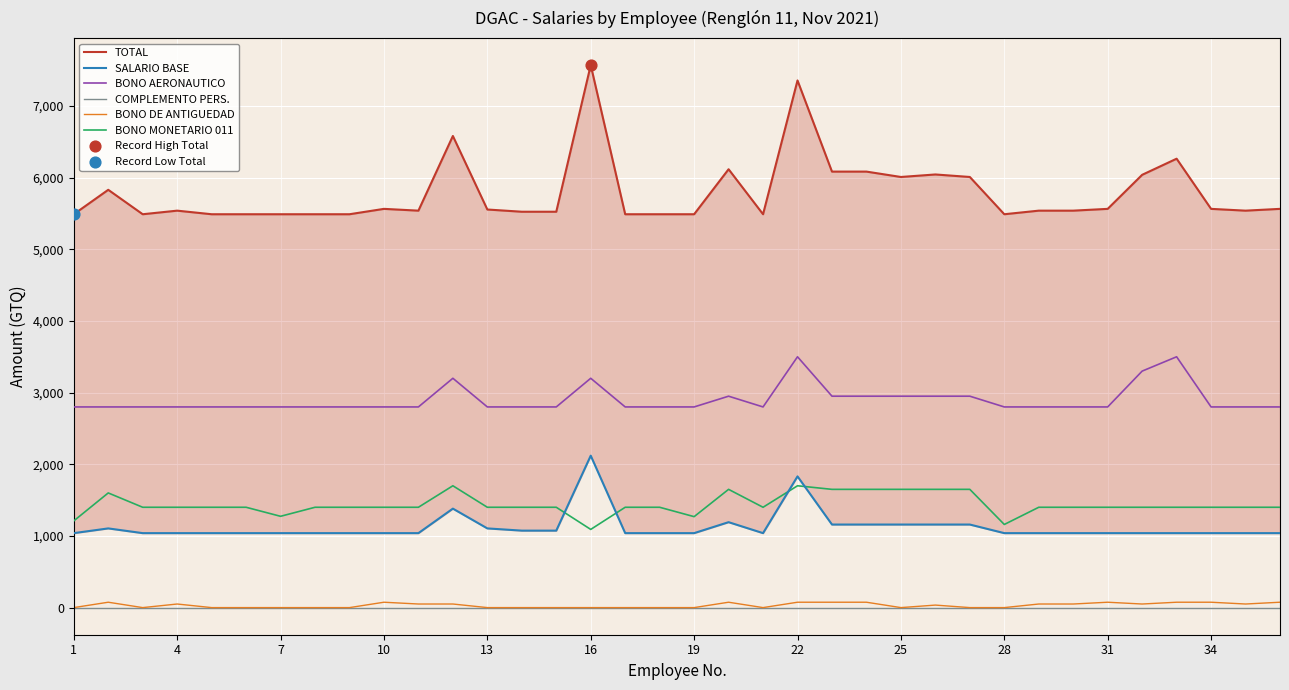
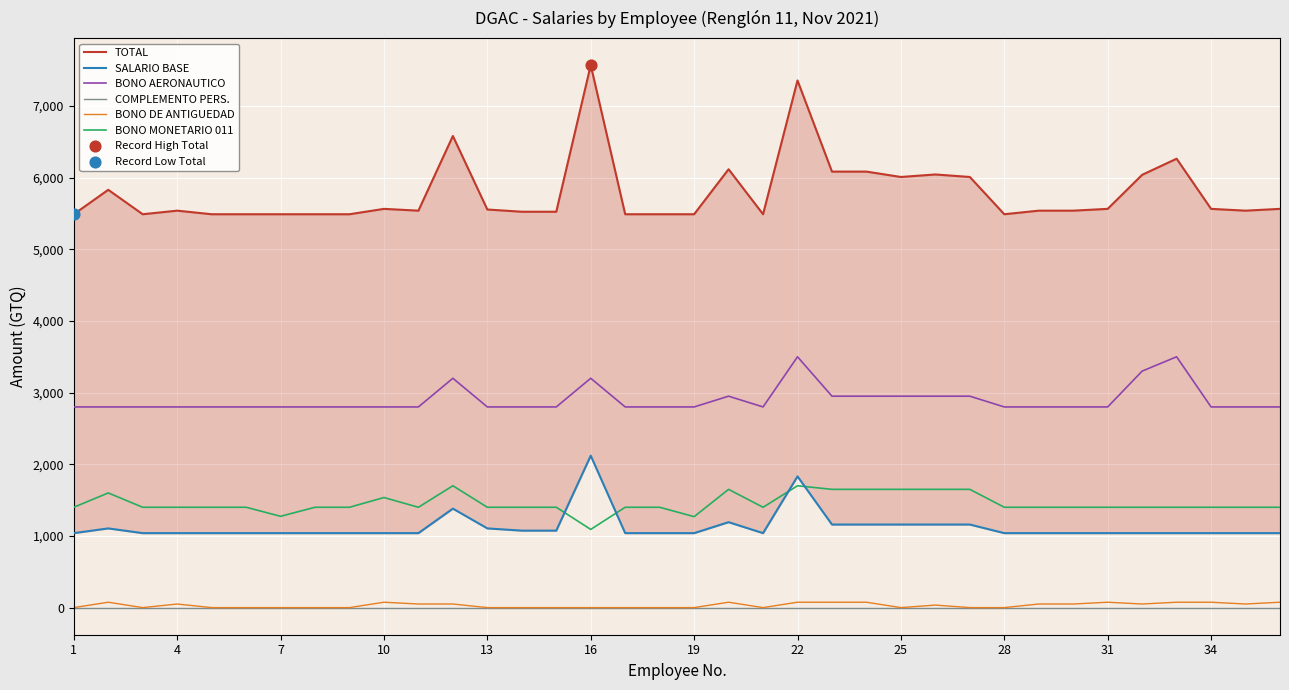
  {
    "BONO AERONAUTICO": {
      "1": "2,800",
      "4": "2,800",
      "7": "2,800",
      "10": "2,800",
      "13": "2,800",
      "16": "3,200",
      "19": "2,800",
      "22": "3,500",
      "25": "3,000",
      "28": "2,800",
      "31": "2,800",
      "34": "2,800"
    },
    "COMPLEMENTO PERS.": {
      "4": "0",
      "10": "0",
      "22": "0",
      "31": "0",
      "34": "0"
    },
    "BONO DE ANTIGUEDAD": {
      "4": "100",
      "10": "100",
      "22": "100",
      "31": "100",
      "34": "100"
    },
    "BONO MONETARIO 011": {
-     "1": "1,200",
+     "1": "1,400",
      "4": "1,400",
      "7": "1,300",
-     "10": "1,400",
+     "10": "1,500",
      "13": "1,400",
      "16": "1,100",
      "19": "1,300",
      "22": "1,700",
      "25": "1,700",
-     "28": "1,200",
+     "28": "1,400",
      "31": "1,400",
      "34": "1,400"
    }
  }
